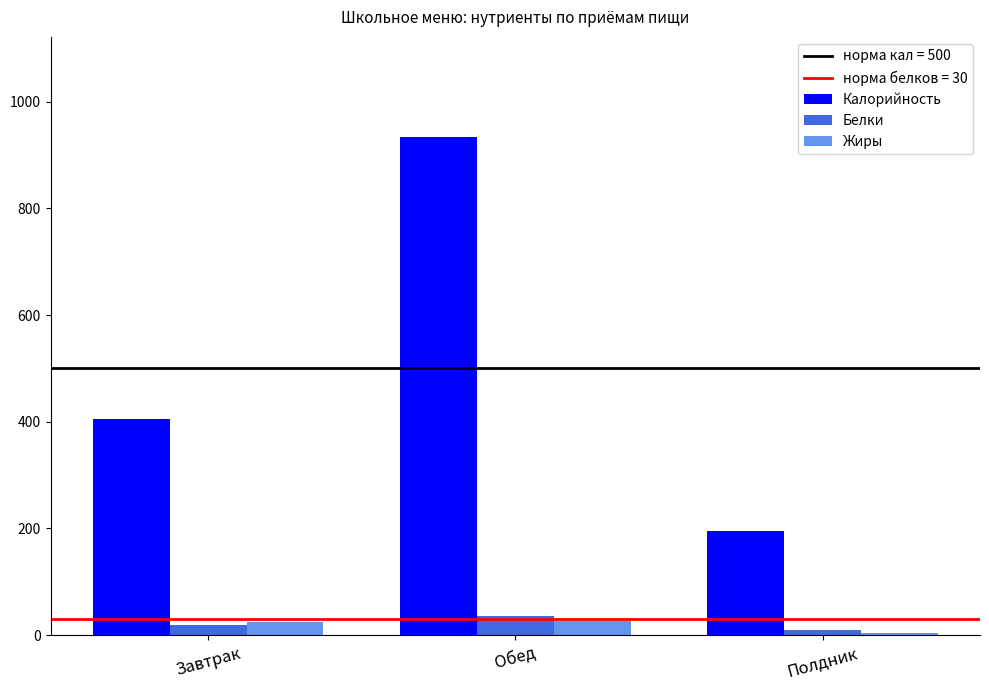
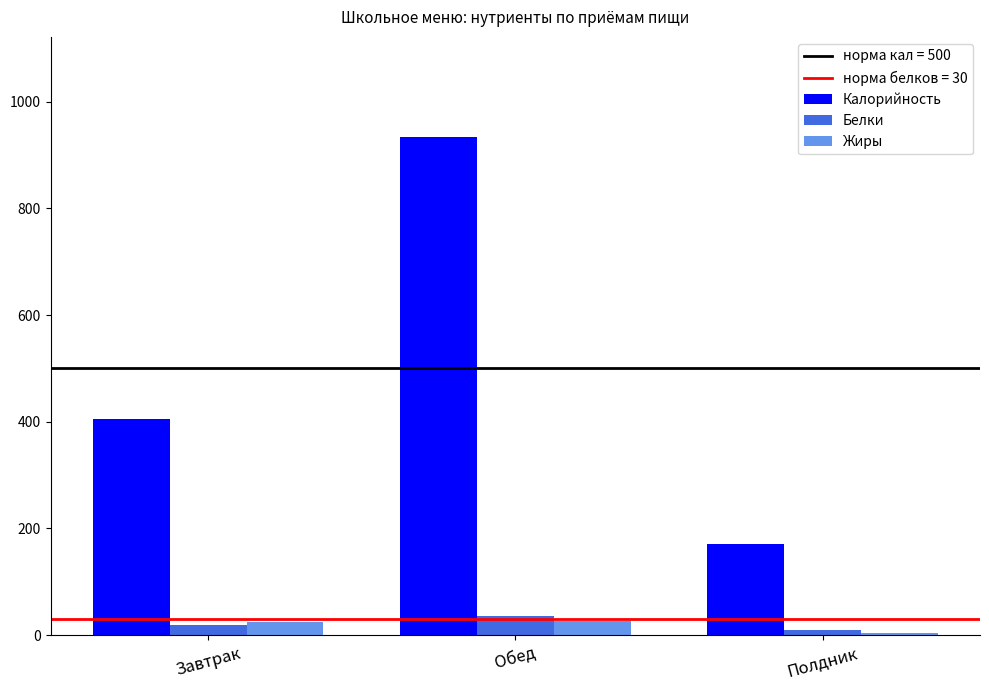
  {
    "Калорийность": {
      "Завтрак": 410,
      "Обед": 930,
-     "Полдник": 200
+     "Полдник": 170
    }
  }
